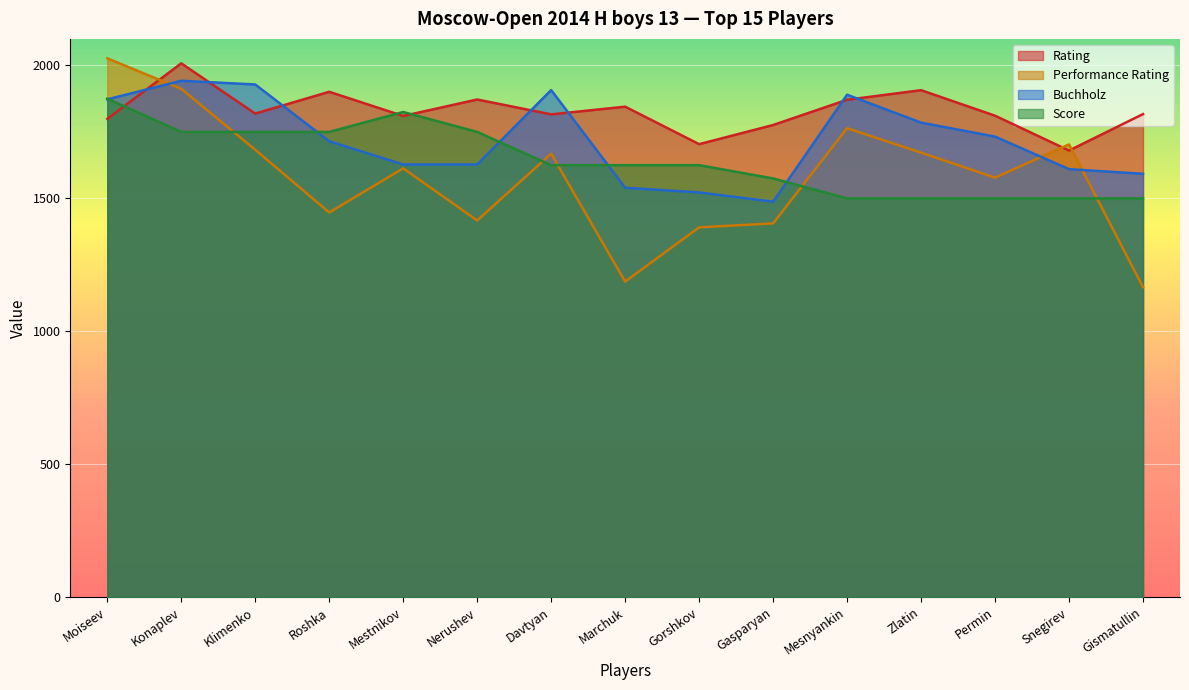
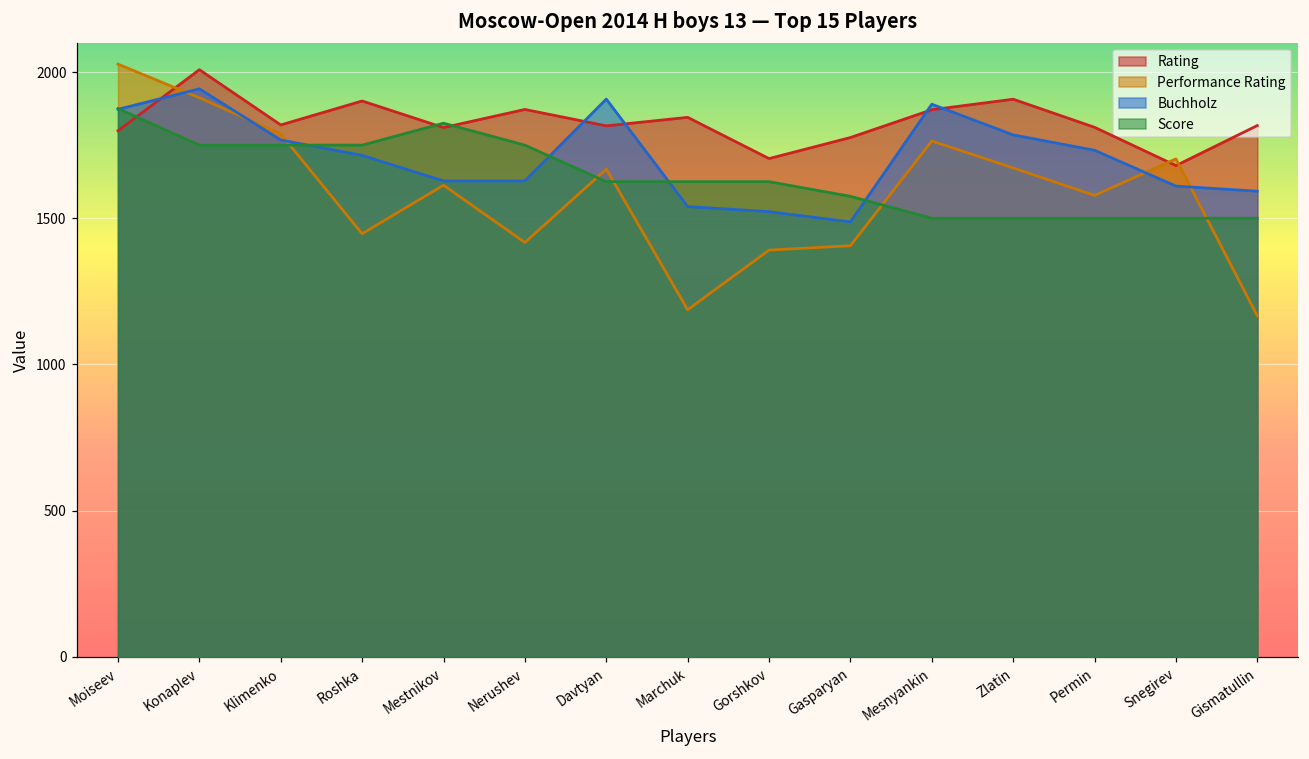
  {
    "Rating": {
      "Moiseev": 1800,
      "Konaplev": 2010,
      "Klimenko": 1820,
      "Roshka": 1900,
      "Mestnikov": 1810,
      "Nerushev": 1870,
      "Davtyan": 1820,
      "Marchuk": 1850,
      "Gorshkov": 1700,
      "Gasparyan": 1780,
      "Mesnyankin": 1870,
      "Zlatin": 1910,
      "Permin": 1810,
      "Snegirev": 1680
    },
    "Performance Rating": {
      "Moiseev": 2030,
      "Konaplev": 1910,
-     "Klimenko": 1680,
+     "Klimenko": 1790,
      "Roshka": 1450,
      "Mestnikov": 1610,
      "Nerushev": 1420,
      "Davtyan": 1670,
      "Marchuk": 1190,
      "Gorshkov": 1390,
      "Gasparyan": 1410,
      "Mesnyankin": 1760,
      "Zlatin": 1670,
      "Permin": 1580,
      "Snegirev": 1700,
      "Gismatullin": 1170
    },
    "Buchholz": {
      "Konaplev": 1940,
-     "Klimenko": 1930,
+     "Klimenko": 1770,
      "Roshka": 1720,
      "Mestnikov": 1630,
      "Nerushev": 1630,
      "Davtyan": 1910,
      "Marchuk": 1540,
      "Gorshkov": 1520,
      "Gasparyan": 1490,
      "Mesnyankin": 1890,
      "Zlatin": 1790,
      "Permin": 1730,
      "Snegirev": 1610,
      "Gismatullin": 1590
    },
    "Score": {
      "Konaplev": 1750,
      "Klimenko": 1750,
      "Roshka": 1750,
      "Mestnikov": 1830,
      "Nerushev": 1750,
      "Davtyan": 1630,
      "Marchuk": 1630,
      "Gorshkov": 1630,
      "Gasparyan": 1580,
      "Mesnyankin": 1500,
      "Zlatin": 1500,
      "Permin": 1500,
      "Snegirev": 1500,
      "Gismatullin": 1500
    }
  }
